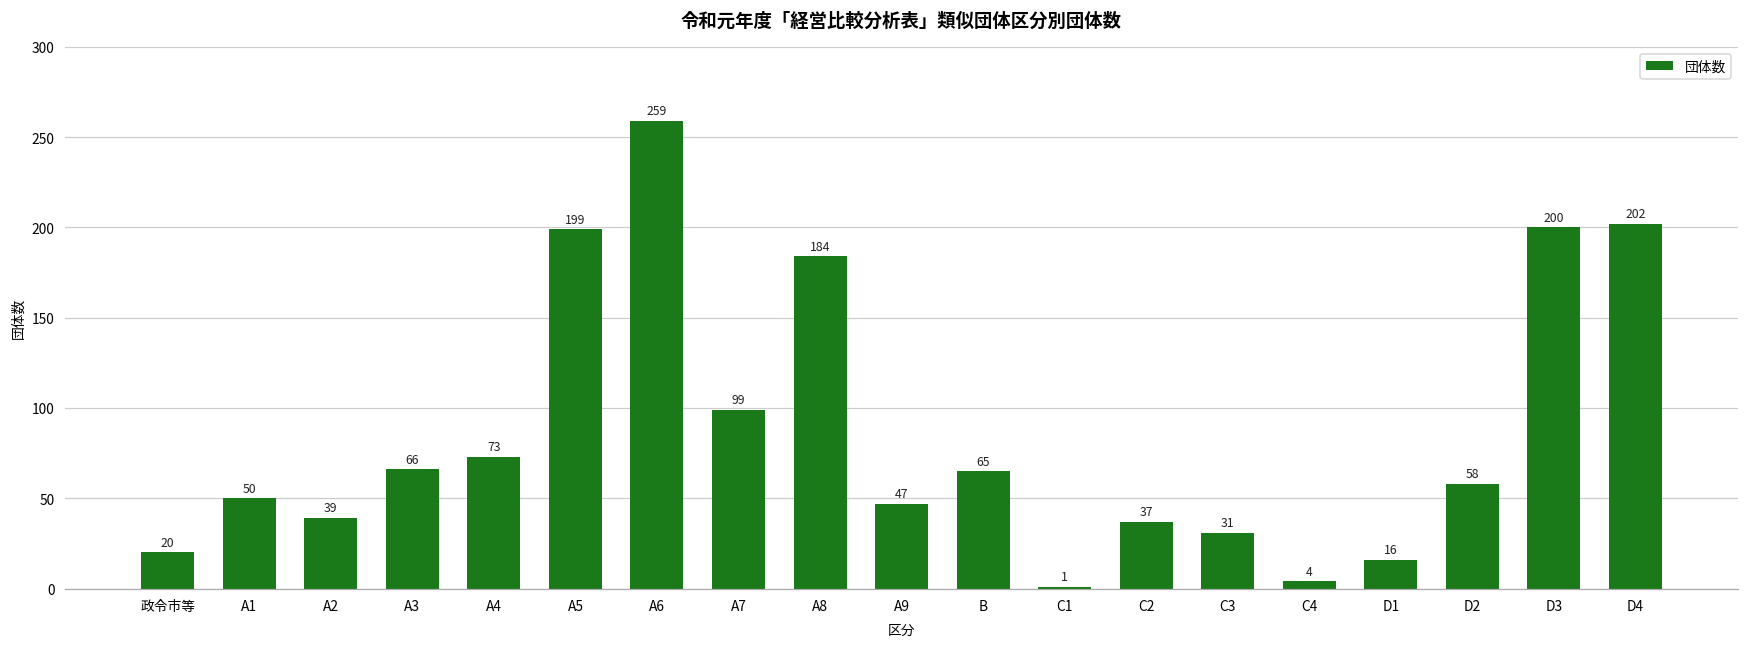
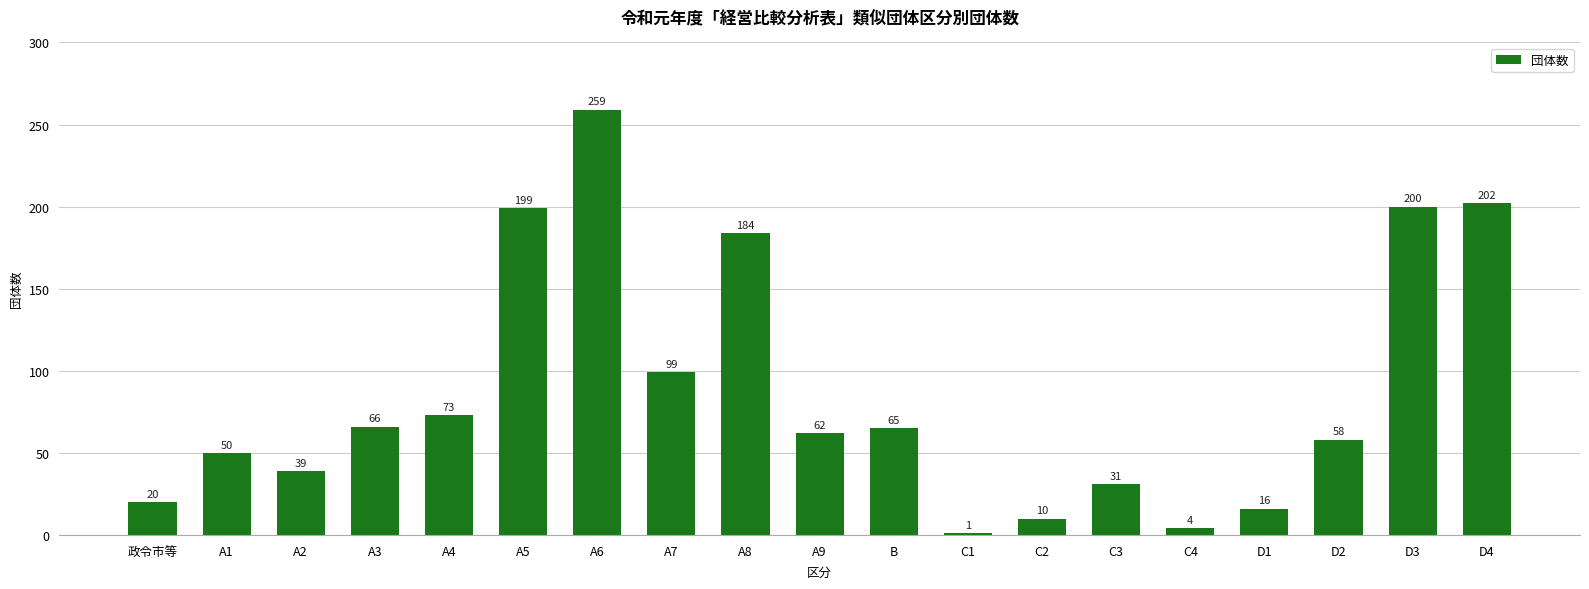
  {
    "政令市等": 20,
    "A1": 50,
    "A2": 39,
    "A3": 66,
    "A4": 73,
    "A5": 199,
    "A6": 259,
    "A7": 99,
    "A8": 184,
-   "A9": 47,
+   "A9": 62,
    "B": 65,
    "C1": 1,
-   "C2": 37,
+   "C2": 10,
    "C3": 31,
    "C4": 4,
    "D1": 16,
    "D2": 58,
    "D3": 200,
    "D4": 202
  }
